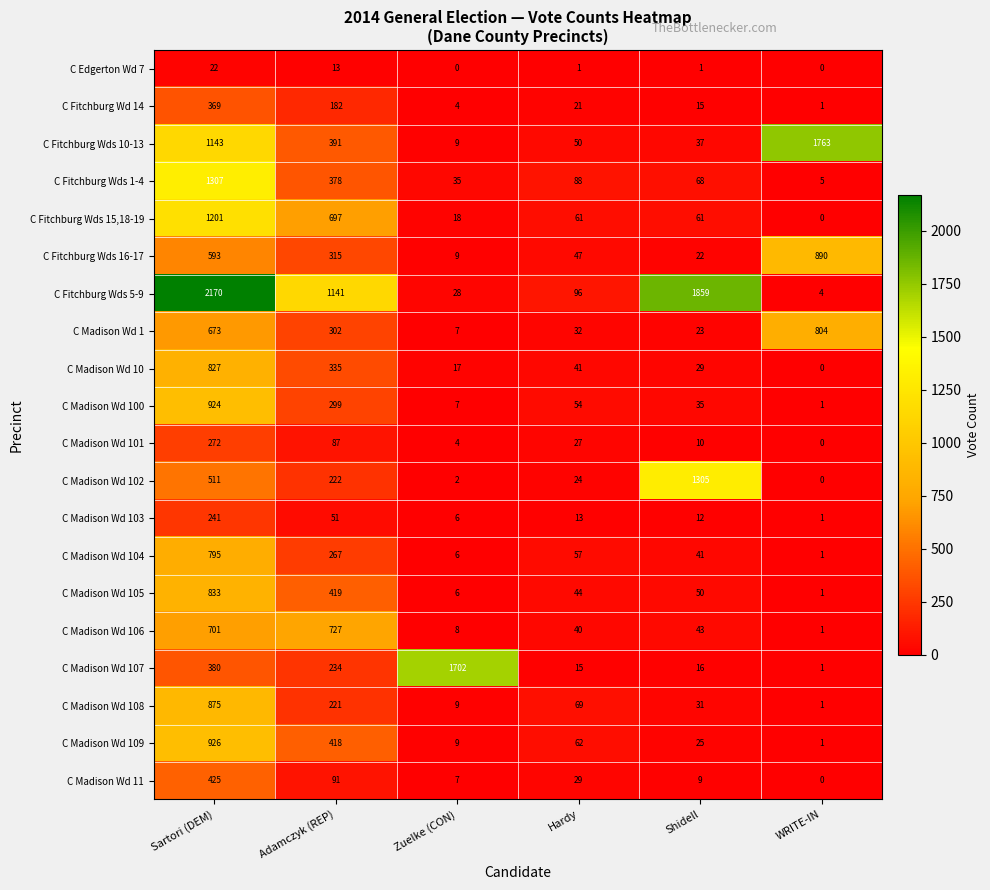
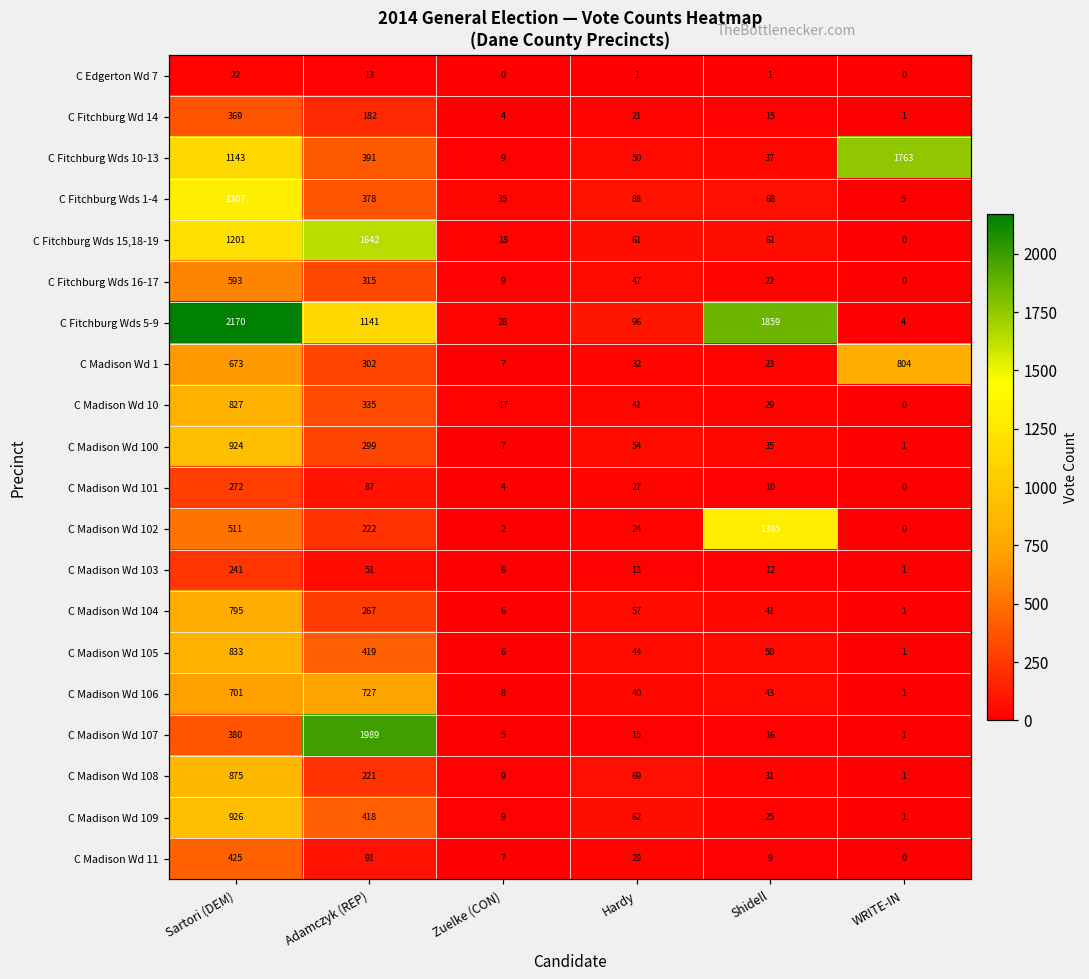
  {
    "C Edgerton Wd 7": {
      "Sartori (DEM)": 22,
      "Adamczyk (REP)": 13,
      "Zuelke (CON)": 0,
      "Hardy": 1,
      "Shidell": 1,
      "WRITE-IN": 0
    },
    "C Fitchburg Wd 14": {
      "Sartori (DEM)": 369,
      "Adamczyk (REP)": 182,
      "Zuelke (CON)": 4,
      "Hardy": 21,
      "Shidell": 15,
      "WRITE-IN": 1
    },
    "C Fitchburg Wds 10-13": {
      "Sartori (DEM)": 1143,
      "Adamczyk (REP)": 391,
      "Zuelke (CON)": 9,
      "Hardy": 50,
      "Shidell": 37,
      "WRITE-IN": 1763
    },
    "C Fitchburg Wds 1-4": {
      "Sartori (DEM)": 1307,
      "Adamczyk (REP)": 378,
      "Zuelke (CON)": 35,
      "Hardy": 88,
      "Shidell": 68,
      "WRITE-IN": 5
    },
    "C Fitchburg Wds 15,18-19": {
      "Sartori (DEM)": 1201,
-     "Adamczyk (REP)": 697,
+     "Adamczyk (REP)": 1642,
      "Zuelke (CON)": 18,
      "Hardy": 61,
      "Shidell": 61,
      "WRITE-IN": 0
    },
    "C Fitchburg Wds 16-17": {
      "Sartori (DEM)": 593,
      "Adamczyk (REP)": 315,
      "Zuelke (CON)": 9,
      "Hardy": 47,
      "Shidell": 22,
-     "WRITE-IN": 890
+     "WRITE-IN": 0
    },
    "C Fitchburg Wds 5-9": {
      "Sartori (DEM)": 2170,
      "Adamczyk (REP)": 1141,
      "Zuelke (CON)": 28,
      "Hardy": 96,
      "Shidell": 1859,
      "WRITE-IN": 4
    },
    "C Madison Wd 1": {
      "Sartori (DEM)": 673,
      "Adamczyk (REP)": 302,
      "Zuelke (CON)": 7,
      "Hardy": 32,
      "Shidell": 23,
      "WRITE-IN": 804
    },
    "C Madison Wd 10": {
      "Sartori (DEM)": 827,
      "Adamczyk (REP)": 335,
      "Zuelke (CON)": 17,
      "Hardy": 41,
      "Shidell": 29,
      "WRITE-IN": 0
    },
    "C Madison Wd 100": {
      "Sartori (DEM)": 924,
      "Adamczyk (REP)": 299,
      "Zuelke (CON)": 7,
      "Hardy": 54,
      "Shidell": 35,
      "WRITE-IN": 1
    },
    "C Madison Wd 101": {
      "Sartori (DEM)": 272,
      "Adamczyk (REP)": 87,
      "Zuelke (CON)": 4,
      "Hardy": 27,
      "Shidell": 10,
      "WRITE-IN": 0
    },
    "C Madison Wd 102": {
      "Sartori (DEM)": 511,
      "Adamczyk (REP)": 222,
      "Zuelke (CON)": 2,
      "Hardy": 24,
      "Shidell": 1305,
      "WRITE-IN": 0
    },
    "C Madison Wd 103": {
      "Sartori (DEM)": 241,
      "Adamczyk (REP)": 51,
      "Zuelke (CON)": 6,
      "Hardy": 13,
      "Shidell": 12,
      "WRITE-IN": 1
    },
    "C Madison Wd 104": {
      "Sartori (DEM)": 795,
      "Adamczyk (REP)": 267,
      "Zuelke (CON)": 6,
      "Hardy": 57,
      "Shidell": 41,
      "WRITE-IN": 1
    },
    "C Madison Wd 105": {
      "Sartori (DEM)": 833,
      "Adamczyk (REP)": 419,
      "Zuelke (CON)": 6,
      "Hardy": 44,
      "Shidell": 50,
      "WRITE-IN": 1
    },
    "C Madison Wd 106": {
      "Sartori (DEM)": 701,
      "Adamczyk (REP)": 727,
      "Zuelke (CON)": 8,
      "Hardy": 40,
      "Shidell": 43,
      "WRITE-IN": 1
    },
    "C Madison Wd 107": {
      "Sartori (DEM)": 380,
-     "Adamczyk (REP)": 234,
-     "Zuelke (CON)": 1702,
+     "Adamczyk (REP)": 1989,
+     "Zuelke (CON)": 5,
      "Hardy": 15,
      "Shidell": 16,
      "WRITE-IN": 1
    },
    "C Madison Wd 108": {
      "Sartori (DEM)": 875,
      "Adamczyk (REP)": 221,
      "Zuelke (CON)": 9,
      "Hardy": 69,
      "Shidell": 31,
      "WRITE-IN": 1
    },
    "C Madison Wd 109": {
      "Sartori (DEM)": 926,
      "Adamczyk (REP)": 418,
      "Zuelke (CON)": 9,
      "Hardy": 62,
      "Shidell": 25,
      "WRITE-IN": 1
    },
    "C Madison Wd 11": {
      "Sartori (DEM)": 425,
      "Adamczyk (REP)": 91,
      "Zuelke (CON)": 7,
      "Hardy": 29,
      "Shidell": 9,
      "WRITE-IN": 0
    }
  }
